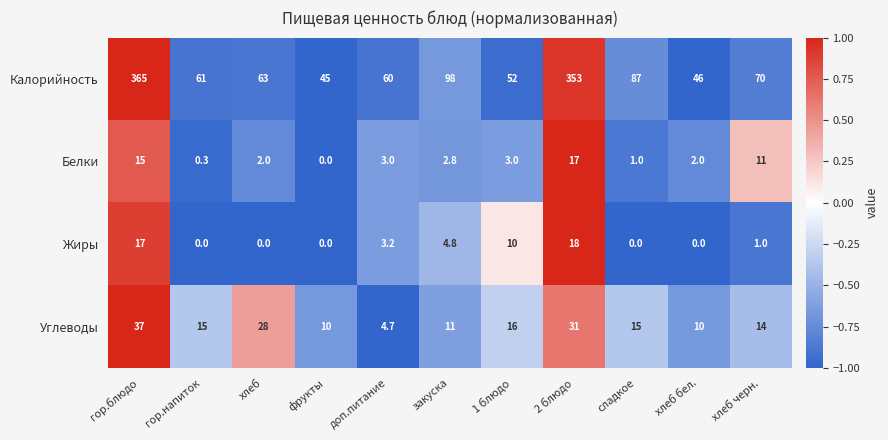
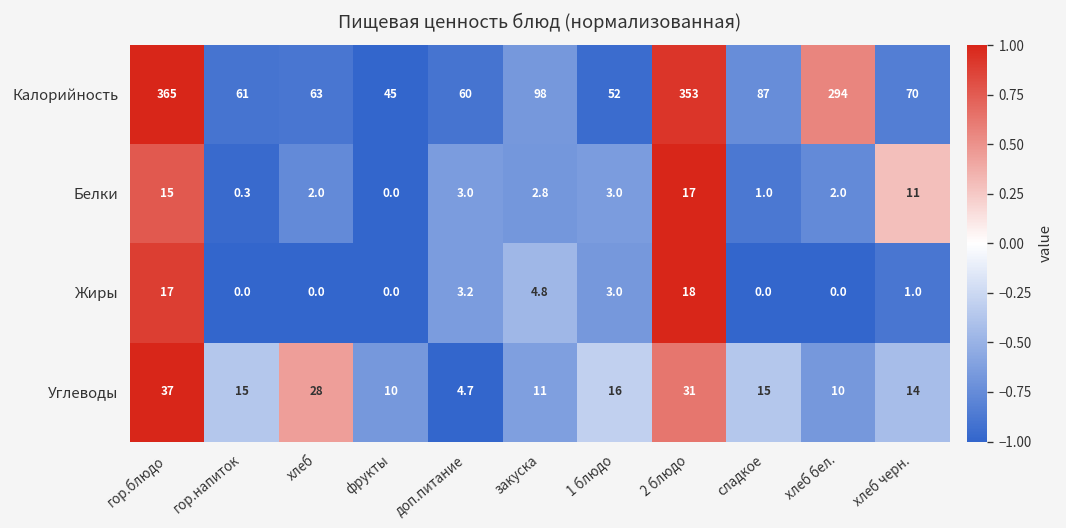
  {
    "Калорийность": {
      "гор.блюдо": 365,
      "гор.напиток": 61,
      "хлеб": 63,
      "фрукты": 45,
      "доп.питание": 60,
      "закуска": 98,
      "1 блюдо": 52,
      "2 блюдо": 353,
      "сладкое": 87,
-     "хлеб бел.": 46,
+     "хлеб бел.": 294,
      "хлеб черн.": 70
    },
    "Белки": {
      "гор.блюдо": 15,
      "гор.напиток": 0.3,
      "хлеб": 2.0,
      "фрукты": 0.0,
      "доп.питание": 3.0,
      "закуска": 2.8,
      "1 блюдо": 3.0,
      "2 блюдо": 17,
      "сладкое": 1.0,
      "хлеб бел.": 2.0,
      "хлеб черн.": 11
    },
    "Жиры": {
      "гор.блюдо": 17,
      "гор.напиток": 0.0,
      "хлеб": 0.0,
      "фрукты": 0.0,
      "доп.питание": 3.2,
      "закуска": 4.8,
-     "1 блюдо": 10,
+     "1 блюдо": 3.0,
      "2 блюдо": 18,
      "сладкое": 0.0,
      "хлеб бел.": 0.0,
      "хлеб черн.": 1.0
    },
    "Углеводы": {
      "гор.блюдо": 37,
      "гор.напиток": 15,
      "хлеб": 28,
      "фрукты": 10,
      "доп.питание": 4.7,
      "закуска": 11,
      "1 блюдо": 16,
      "2 блюдо": 31,
      "сладкое": 15,
      "хлеб бел.": 10,
      "хлеб черн.": 14
    }
  }
